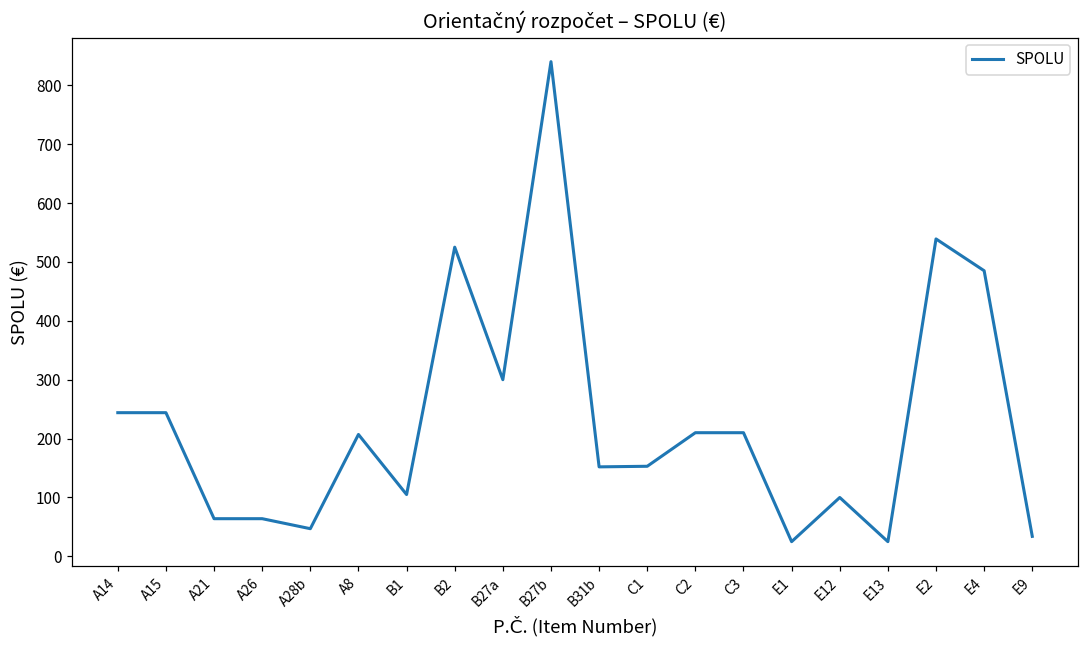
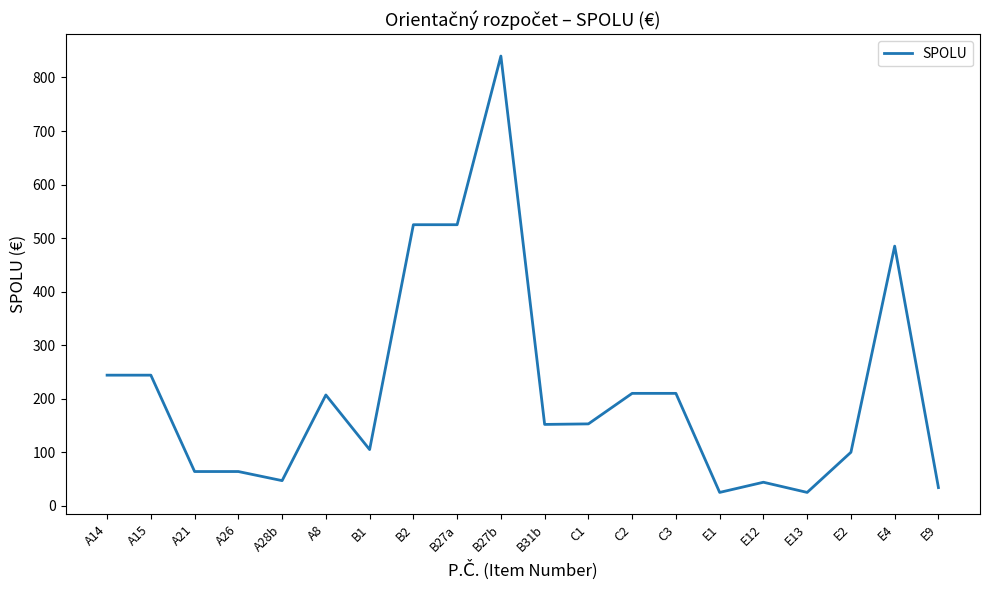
  {
    "A14": 240,
    "A15": 240,
    "A21": 60,
    "A26": 60,
    "A28b": 50,
    "A8": 210,
    "B1": 110,
    "B2": 530,
-   "B27a": 300,
+   "B27a": 530,
    "B27b": 840,
    "B31b": 150,
    "C1": 150,
    "C2": 210,
    "C3": 210,
    "E1": 30,
-   "E12": 100,
+   "E12": 40,
    "E13": 30,
-   "E2": 540,
+   "E2": 100,
    "E4": 490,
    "E9": 30
  }
